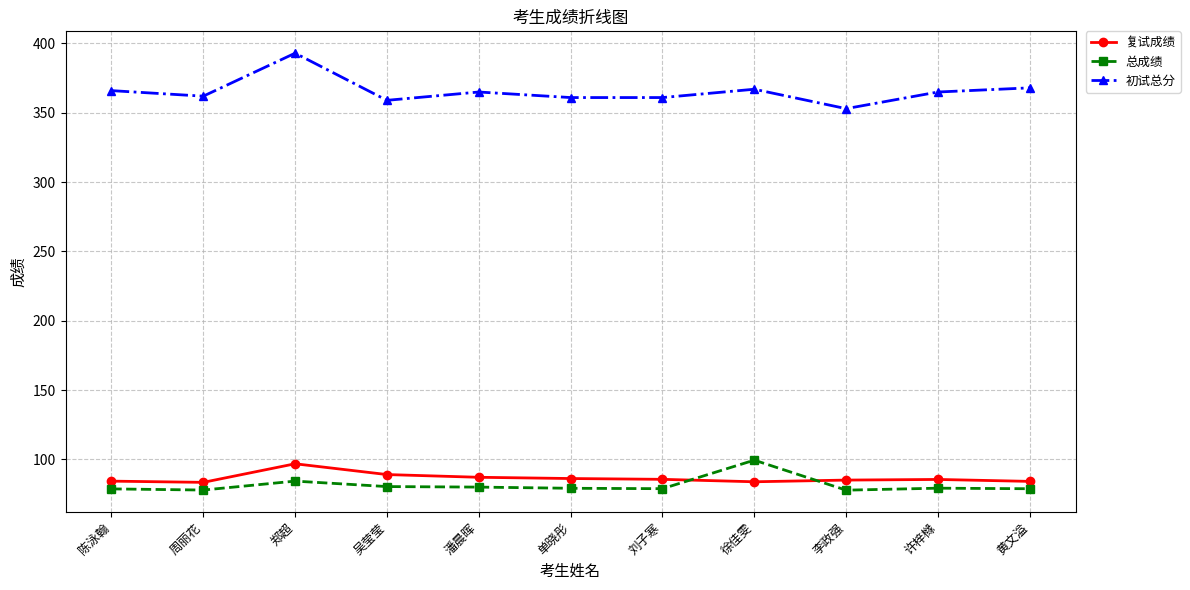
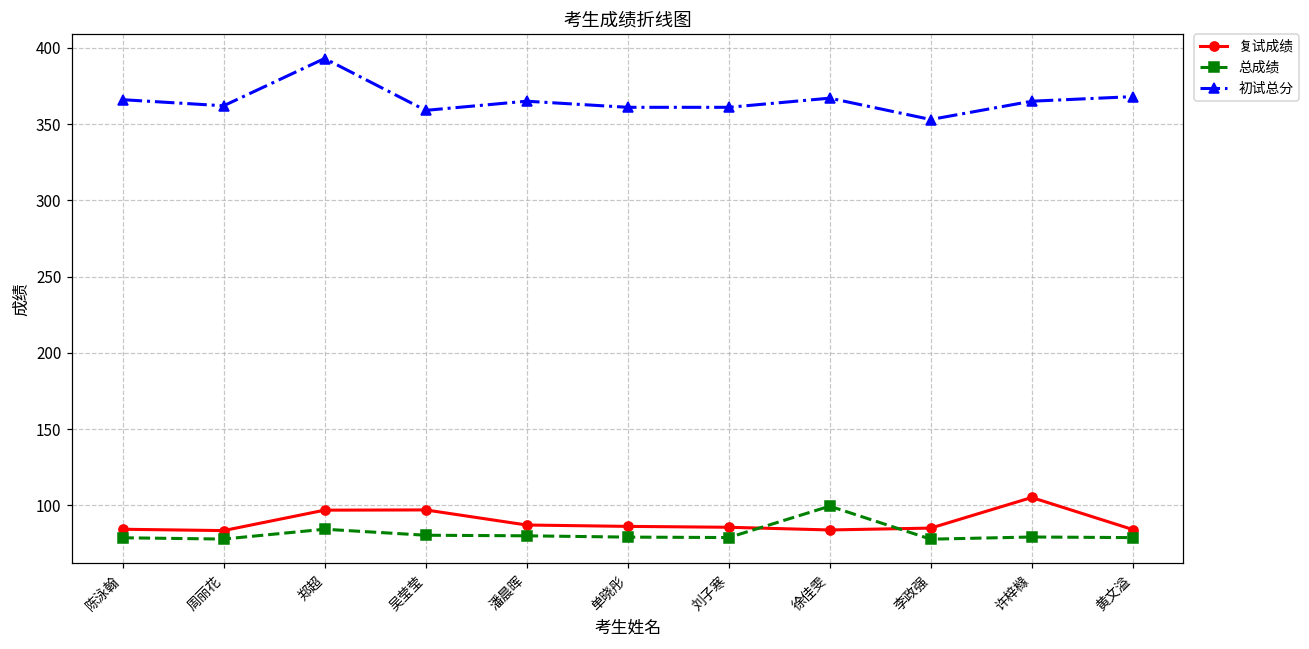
  {
    "复试成绩": {
      "陈泳翰": 84,
      "周丽花": 84,
      "郑超": 97,
-     "吴莹莹": 89,
+     "吴莹莹": 97,
      "潘晨晖": 87,
      "单晓彤": 86,
      "刘子寒": 86,
      "徐佳雯": 84,
      "李政强": 85,
-     "许梓橼": 86,
+     "许梓橼": 105,
      "黄文溢": 84
    },
    "总成绩": {
      "陈泳翰": 79,
      "周丽花": 78,
      "郑超": 84,
      "吴莹莹": 80,
      "潘晨晖": 80,
      "单晓彤": 79,
      "刘子寒": 79,
      "徐佳雯": 100,
      "李政强": 78,
      "许梓橼": 79,
      "黄文溢": 79
    },
    "初试总分": {
      "陈泳翰": 366,
      "周丽花": 362,
      "郑超": 393,
      "吴莹莹": 359,
      "潘晨晖": 365,
      "单晓彤": 361,
      "刘子寒": 361,
      "徐佳雯": 367,
      "李政强": 353,
      "许梓橼": 365,
      "黄文溢": 368
    }
  }
